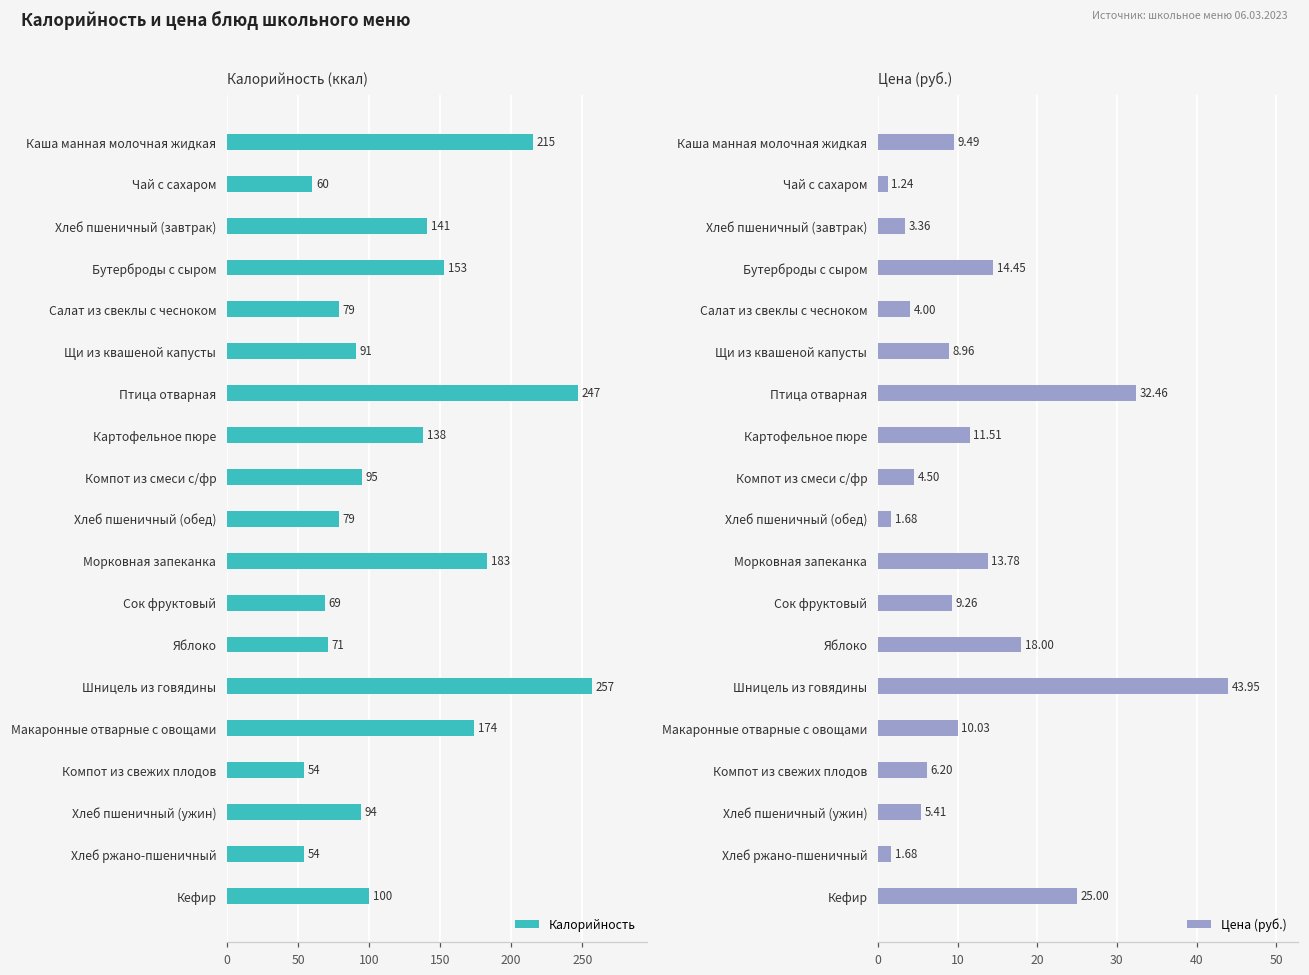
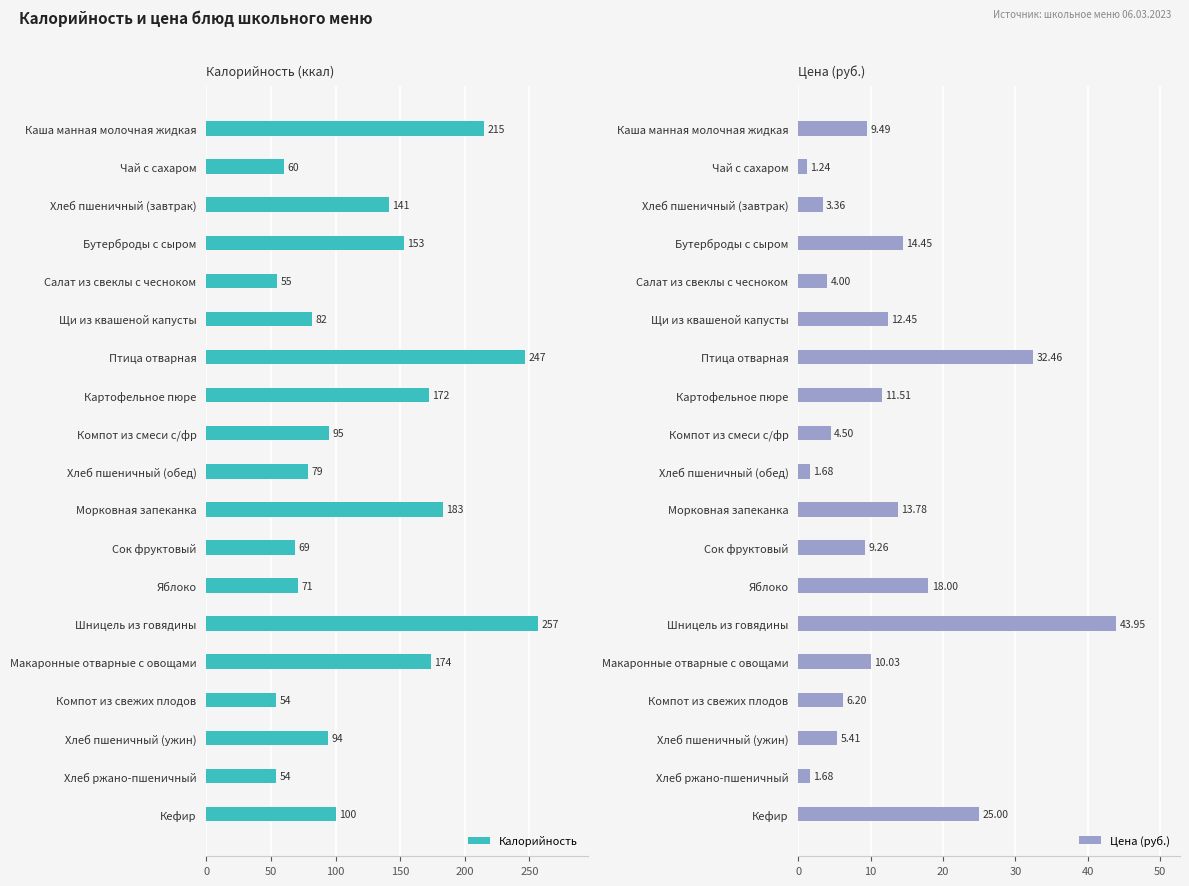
  {
    "Калорийность (ккал)": {
      "Каша манная молочная жидкая": 215,
      "Чай с сахаром": 60,
      "Хлеб пшеничный (завтрак)": 141,
      "Бутерброды с сыром": 153,
-     "Салат из свеклы с чесноком": 79,
-     "Щи из квашеной капусты": 91,
+     "Салат из свеклы с чесноком": 55,
+     "Щи из квашеной капусты": 82,
      "Птица отварная": 247,
-     "Картофельное пюре": 138,
+     "Картофельное пюре": 172,
      "Компот из смеси с/фр": 95,
      "Хлеб пшеничный (обед)": 79,
      "Морковная запеканка": 183,
      "Сок фруктовый": 69,
      "Яблоко": 71,
      "Шницель из говядины": 257,
      "Макаронные отварные с овощами": 174,
      "Компот из свежих плодов": 54,
      "Хлеб пшеничный (ужин)": 94,
      "Хлеб ржано-пшеничный": 54,
      "Кефир": 100
    },
    "Цена (руб.)": {
      "Каша манная молочная жидкая": 9.49,
      "Чай с сахаром": 1.24,
      "Хлеб пшеничный (завтрак)": 3.36,
      "Бутерброды с сыром": 14.45,
      "Салат из свеклы с чесноком": 4.00,
-     "Щи из квашеной капусты": 8.96,
+     "Щи из квашеной капусты": 12.45,
      "Птица отварная": 32.46,
      "Картофельное пюре": 11.51,
      "Компот из смеси с/фр": 4.50,
      "Хлеб пшеничный (обед)": 1.68,
      "Морковная запеканка": 13.78,
      "Сок фруктовый": 9.26,
      "Яблоко": 18.00,
      "Шницель из говядины": 43.95,
      "Макаронные отварные с овощами": 10.03,
      "Компот из свежих плодов": 6.20,
      "Хлеб пшеничный (ужин)": 5.41,
      "Хлеб ржано-пшеничный": 1.68,
      "Кефир": 25.00
    }
  }
